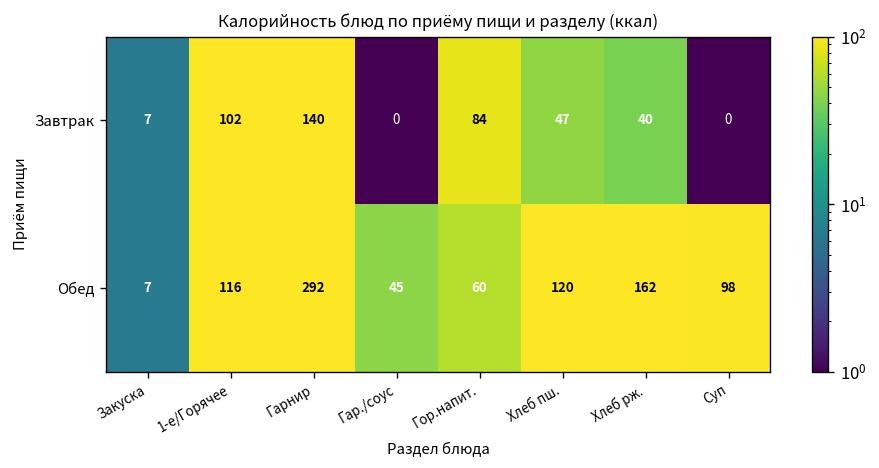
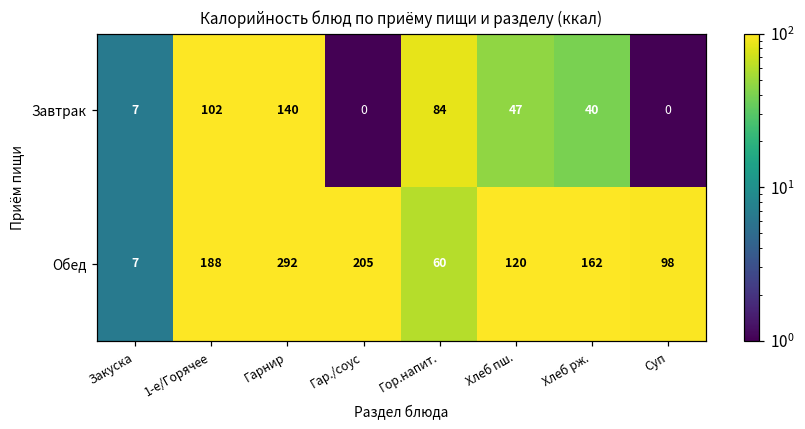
  {
    "Завтрак": {
      "Закуска": 7,
      "1-е/Горячее": 102,
      "Гарнир": 140,
      "Гар./соус": 0,
      "Гор.напит.": 84,
      "Хлеб пш.": 47,
      "Хлеб рж.": 40,
      "Суп": 0
    },
    "Обед": {
      "Закуска": 7,
-     "1-е/Горячее": 116,
+     "1-е/Горячее": 188,
      "Гарнир": 292,
-     "Гар./соус": 45,
+     "Гар./соус": 205,
      "Гор.напит.": 60,
      "Хлеб пш.": 120,
      "Хлеб рж.": 162,
      "Суп": 98
    }
  }
